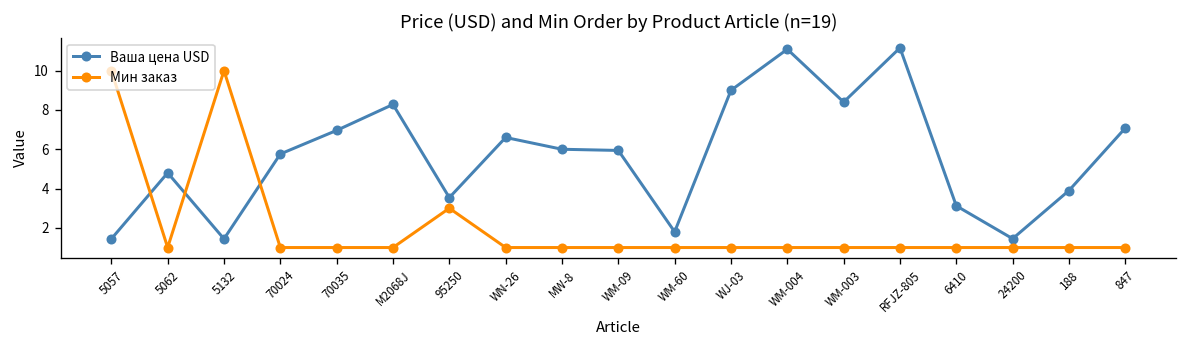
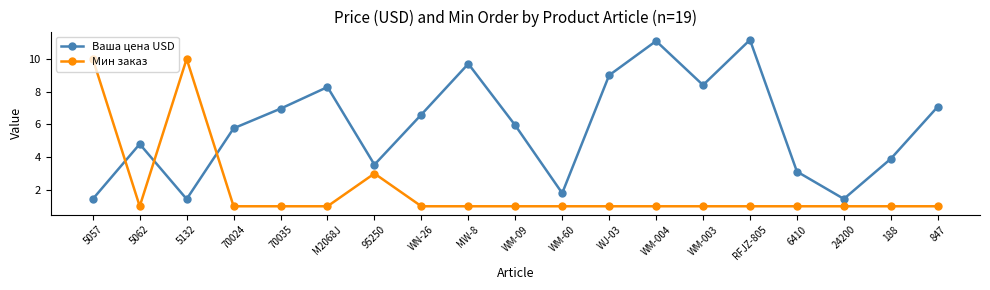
  {
    "Ваша цена USD": {
      "5057": 1.4,
      "5062": 4.8,
      "5132": 1.4,
      "70024": 5.8,
      "70035": 7.0,
      "M2068J": 8.3,
      "95250": 3.5,
      "WN-26": 6.6,
-     "MW-8": 6.0,
+     "MW-8": 9.7,
      "WM-09": 5.9,
      "WM-60": 1.8,
      "WJ-03": 9.0,
      "WM-004": 11.1,
      "WM-003": 8.4,
      "RFJZ-805": 11.2,
      "6410": 3.1,
      "24200": 1.5,
      "188": 3.9,
      "847": 7.1
    },
    "Мин заказ": {
      "5062": 1.0,
      "5132": 10.0,
      "70024": 1.0,
      "70035": 1.0,
      "M2068J": 1.0,
      "95250": 3.0,
      "WN-26": 1.0,
      "MW-8": 1.0,
      "WM-09": 1.0,
      "WM-60": 1.0,
      "WJ-03": 1.0,
      "WM-004": 1.0,
      "WM-003": 1.0,
      "RFJZ-805": 1.0,
      "6410": 1.0,
      "24200": 1.0,
      "188": 1.0,
      "847": 1.0
    }
  }
